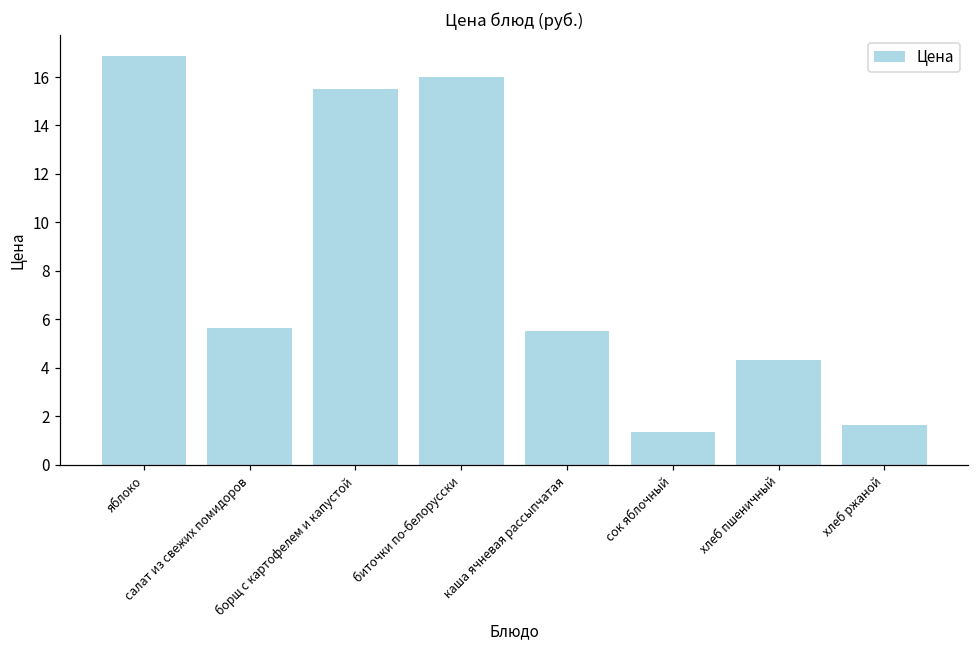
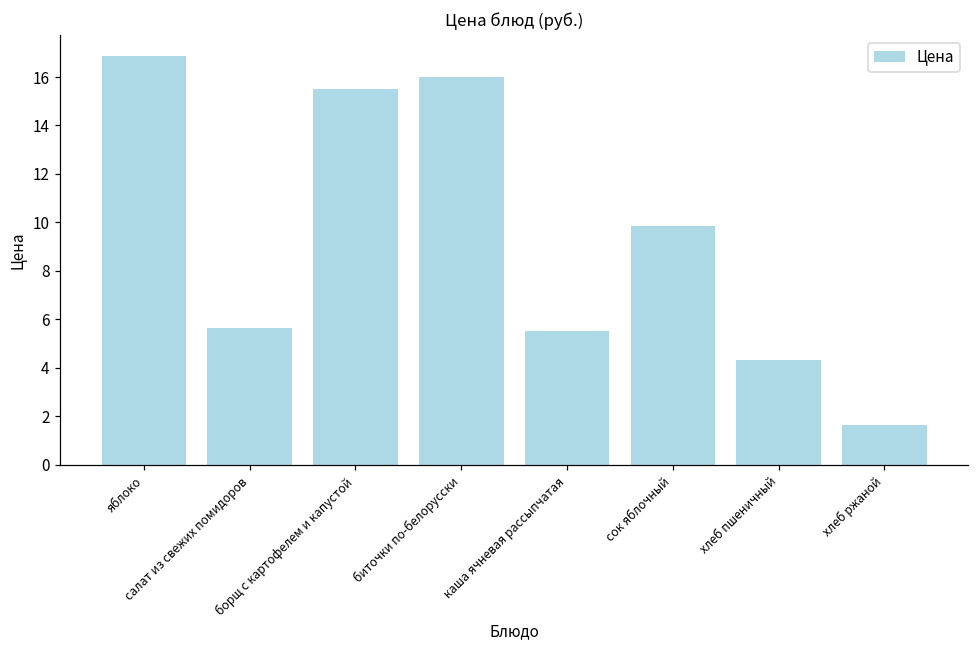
  {
    "яблоко": 16.9,
    "салат из свежих помидоров": 5.6,
    "борщ с картофелем и капустой": 15.5,
    "биточки по-белорусски": 16.0,
    "каша ячневая рассыпчатая": 5.5,
-   "сок яблочный": 1.4,
+   "сок яблочный": 9.9,
    "хлеб пшеничный": 4.3,
    "хлеб ржаной": 1.7
  }
